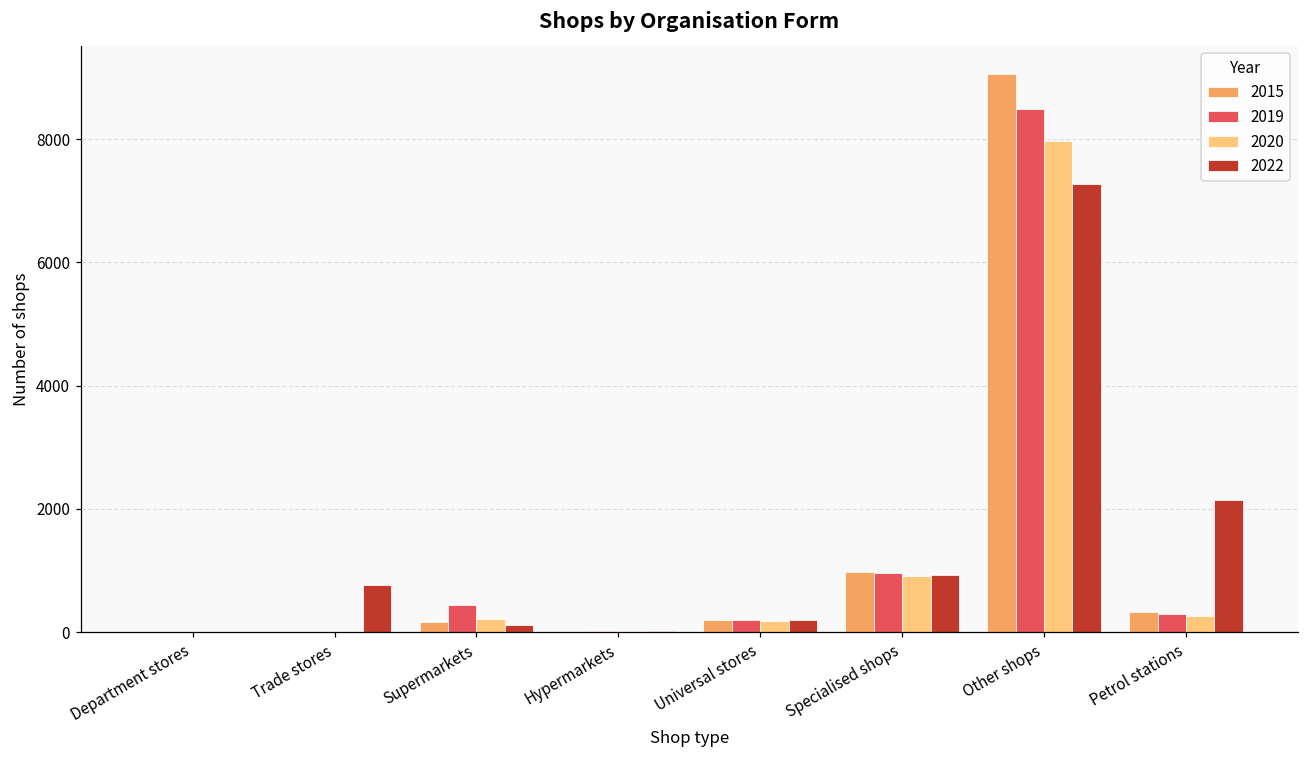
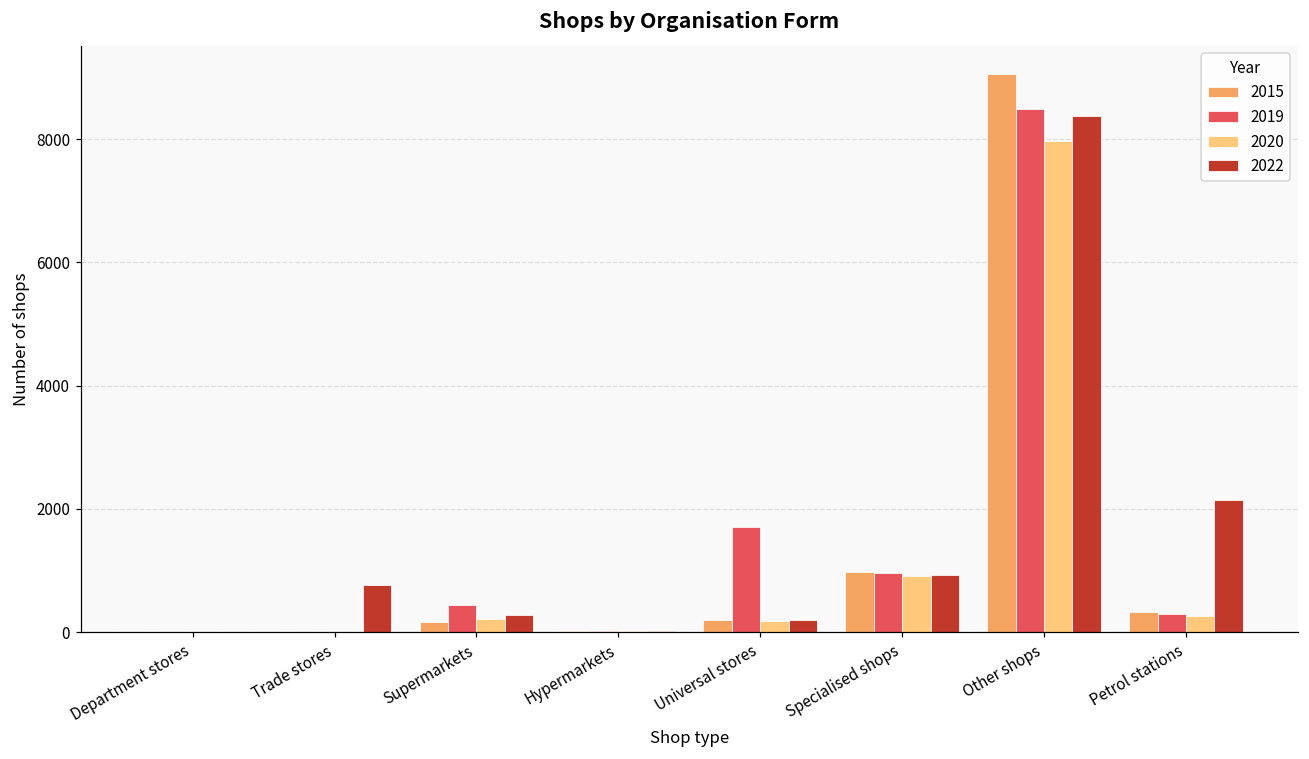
  {
    "2019": {
      "Supermarkets": 400,
-     "Universal stores": 200,
+     "Universal stores": 1700,
      "Specialised shops": 1000,
      "Other shops": 8500,
      "Petrol stations": 300
    },
    "2022": {
      "Trade stores": 800,
-     "Supermarkets": 100,
+     "Supermarkets": 300,
      "Universal stores": 200,
      "Specialised shops": 900,
-     "Other shops": 7300,
+     "Other shops": 8400,
      "Petrol stations": 2200
    }
  }
